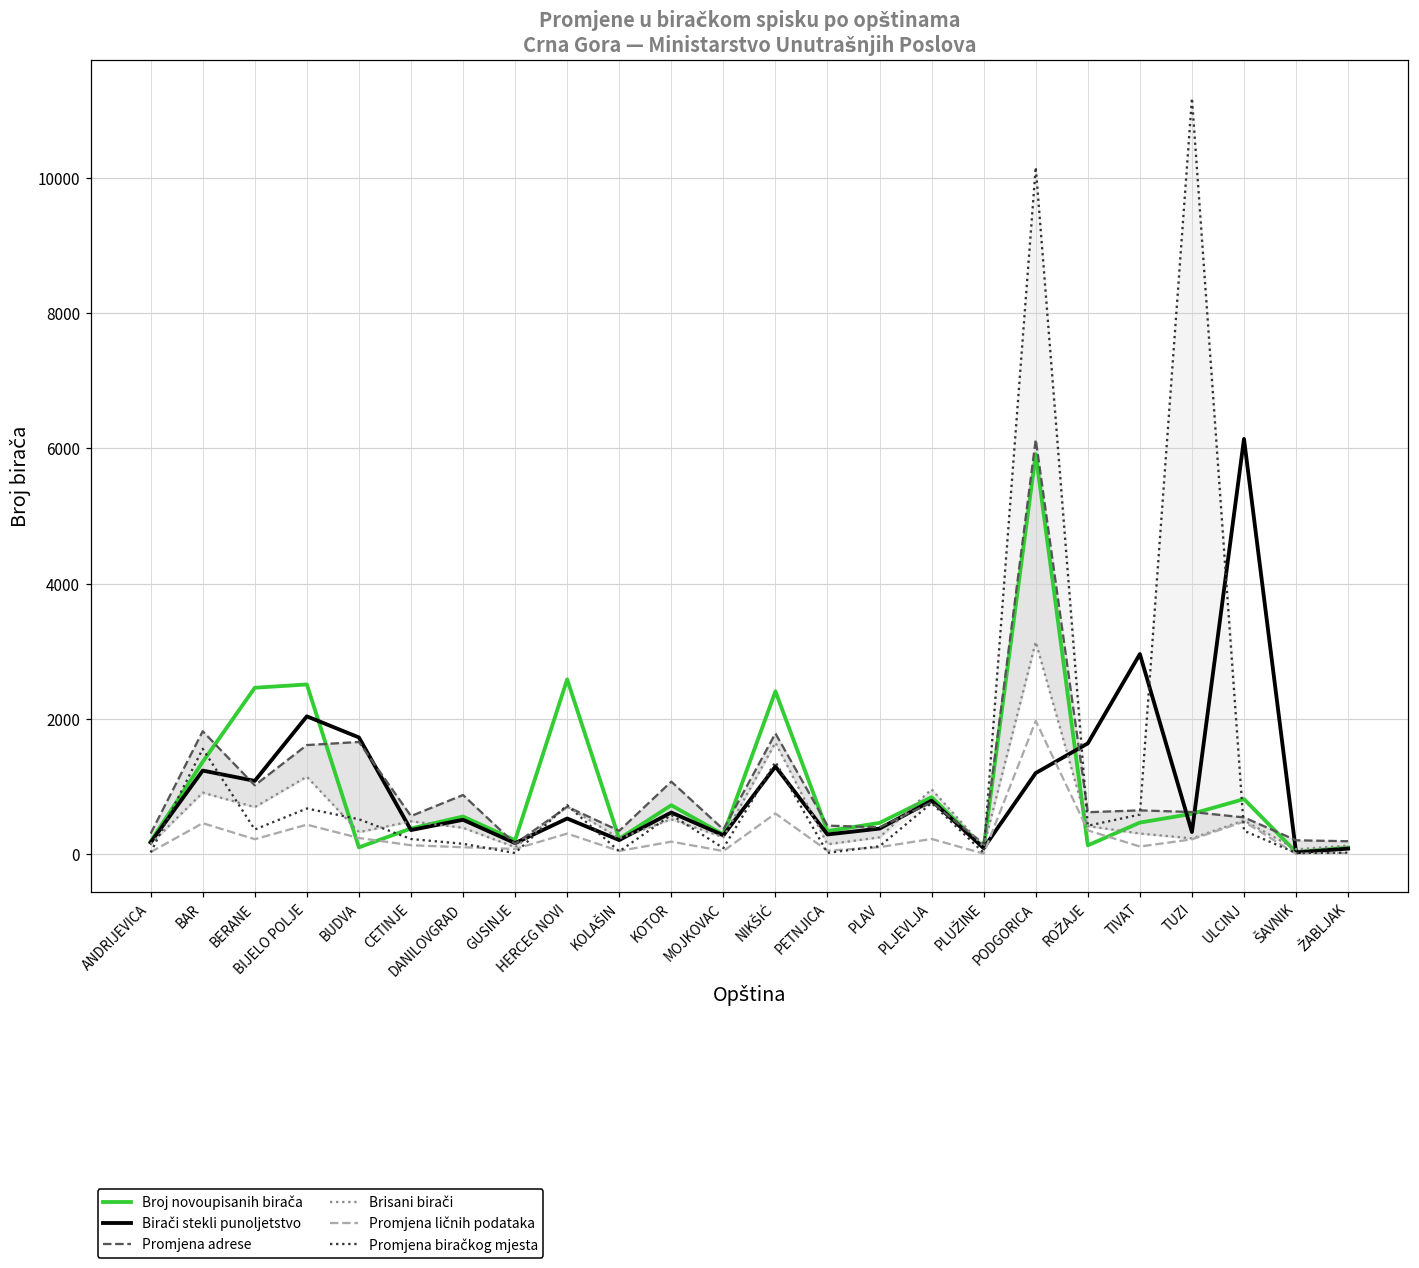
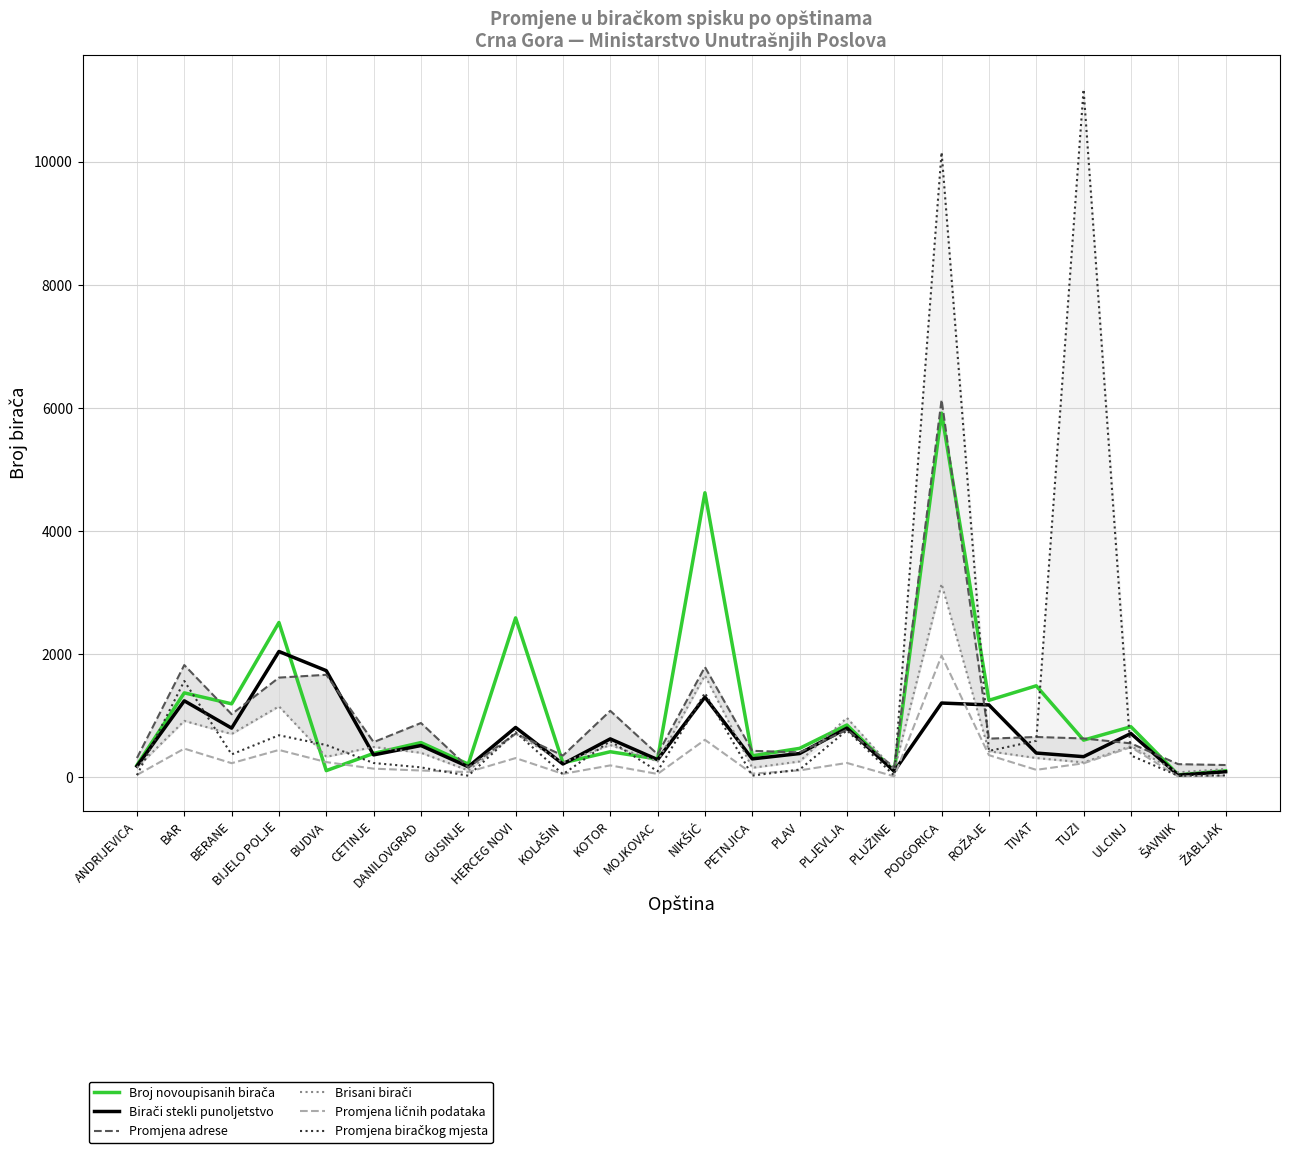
  {
    "Broj novoupisanih birača": {
      "BAR": 1400,
-     "BERANE": 2500,
+     "BERANE": 1200,
      "BIJELO POLJE": 2500,
      "BUDVA": 100,
      "DANILOVGRAD": 600,
      "GUSINJE": 200,
      "HERCEG NOVI": 2600,
-     "KOTOR": 700,
-     "NIKŠIĆ": 2400,
+     "KOTOR": 400,
+     "NIKŠIĆ": 4600,
      "PETNJICA": 300,
      "PLAV": 500,
      "PLJEVLJA": 800,
      "PODGORICA": 5900,
-     "ROŽAJE": 100,
-     "TIVAT": 500,
+     "ROŽAJE": 1200,
+     "TIVAT": 1500,
      "ULCINJ": 800
    },
    "Birači stekli punoljetstvo": {
      "BAR": 1200,
-     "BERANE": 1100,
+     "BERANE": 800,
      "BIJELO POLJE": 2000,
      "BUDVA": 1700,
      "DANILOVGRAD": 500,
-     "HERCEG NOVI": 500,
+     "HERCEG NOVI": 800,
      "NIKŠIĆ": 1300,
      "PETNJICA": 300,
      "PODGORICA": 1200,
-     "ROŽAJE": 1600,
-     "TIVAT": 3000,
+     "ROŽAJE": 1200,
+     "TIVAT": 400,
      "TUZI": 300,
-     "ULCINJ": 6100
+     "ULCINJ": 700
    }
  }
